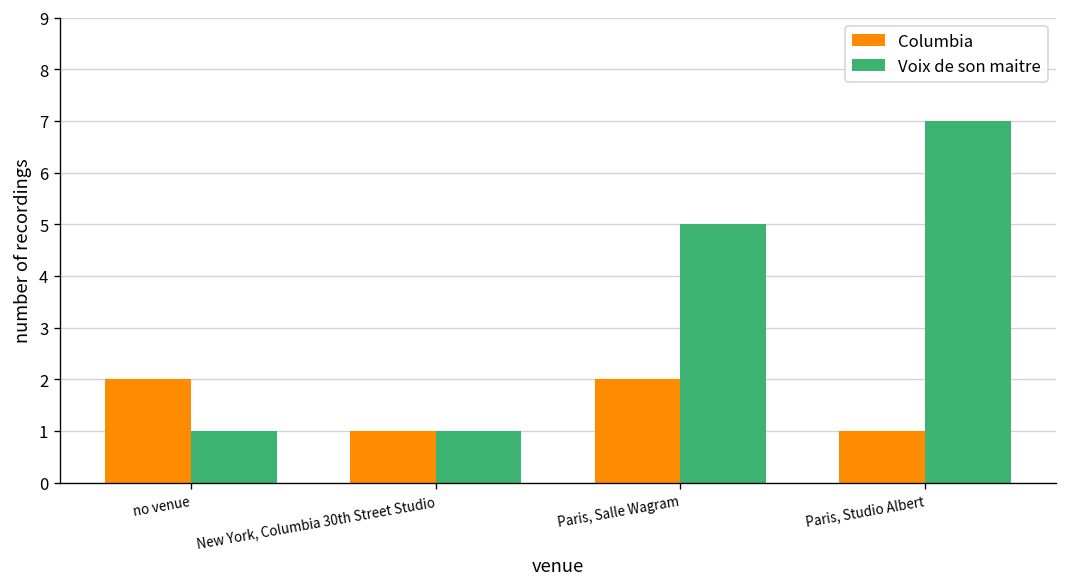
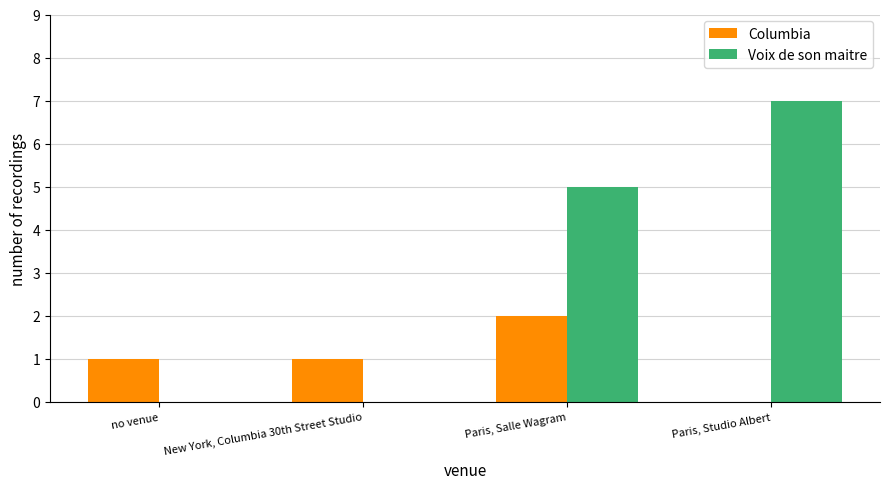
  {
    "Columbia": {
-     "no venue": 2,
+     "no venue": 1,
      "New York, Columbia 30th Street Studio": 1,
      "Paris, Salle Wagram": 2,
-     "Paris, Studio Albert": 1
+     "Paris, Studio Albert": 0
    },
    "Voix de son maitre": {
-     "no venue": 1,
-     "New York, Columbia 30th Street Studio": 1,
+     "no venue": 0,
+     "New York, Columbia 30th Street Studio": 0,
      "Paris, Salle Wagram": 5,
      "Paris, Studio Albert": 7
    }
  }
